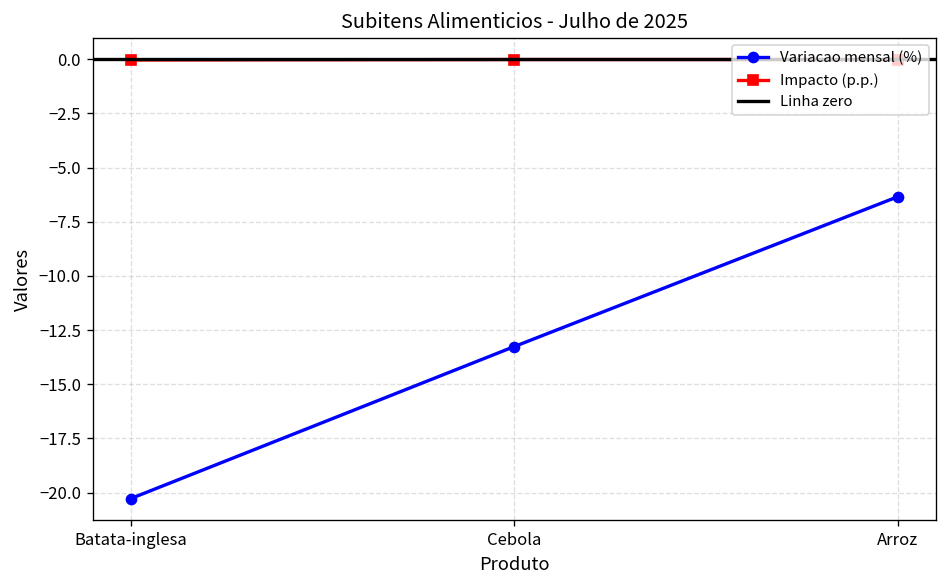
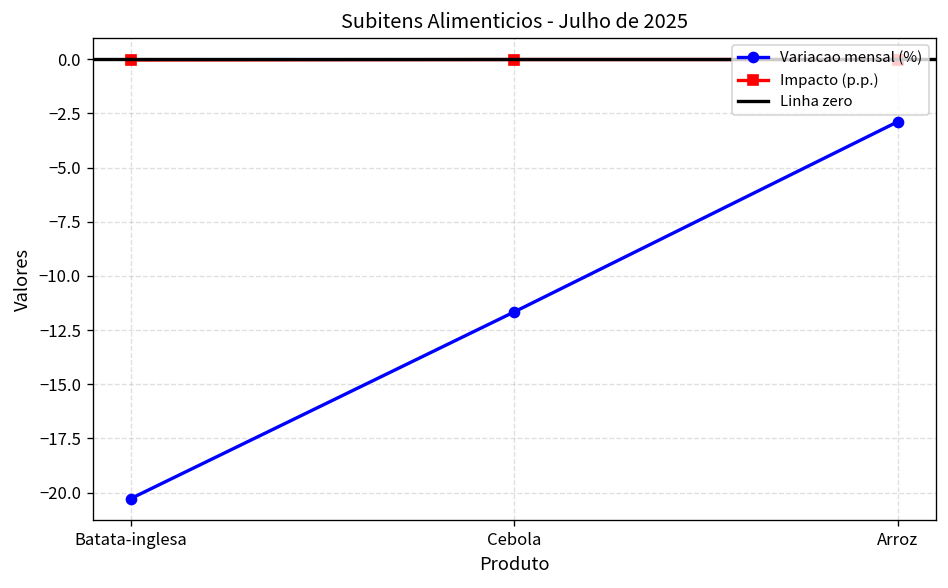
  {
    "Variacao mensal (%)": {
      "Batata-inglesa": -20.3,
-     "Cebola": -13.3,
-     "Arroz": -6.4
+     "Cebola": -11.7,
+     "Arroz": -2.9
    },
    "Impacto (p.p.)": {
      "Batata-inglesa": 0.0,
      "Cebola": 0.0
    }
  }
